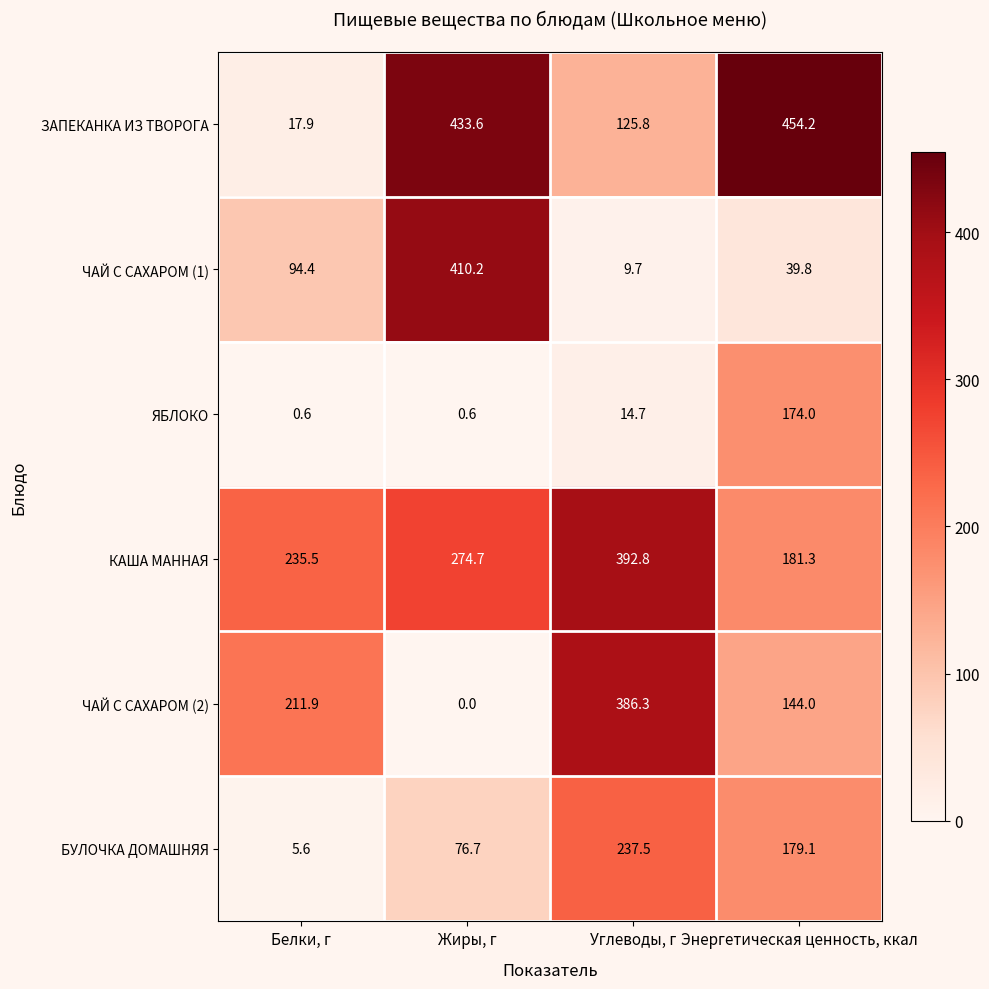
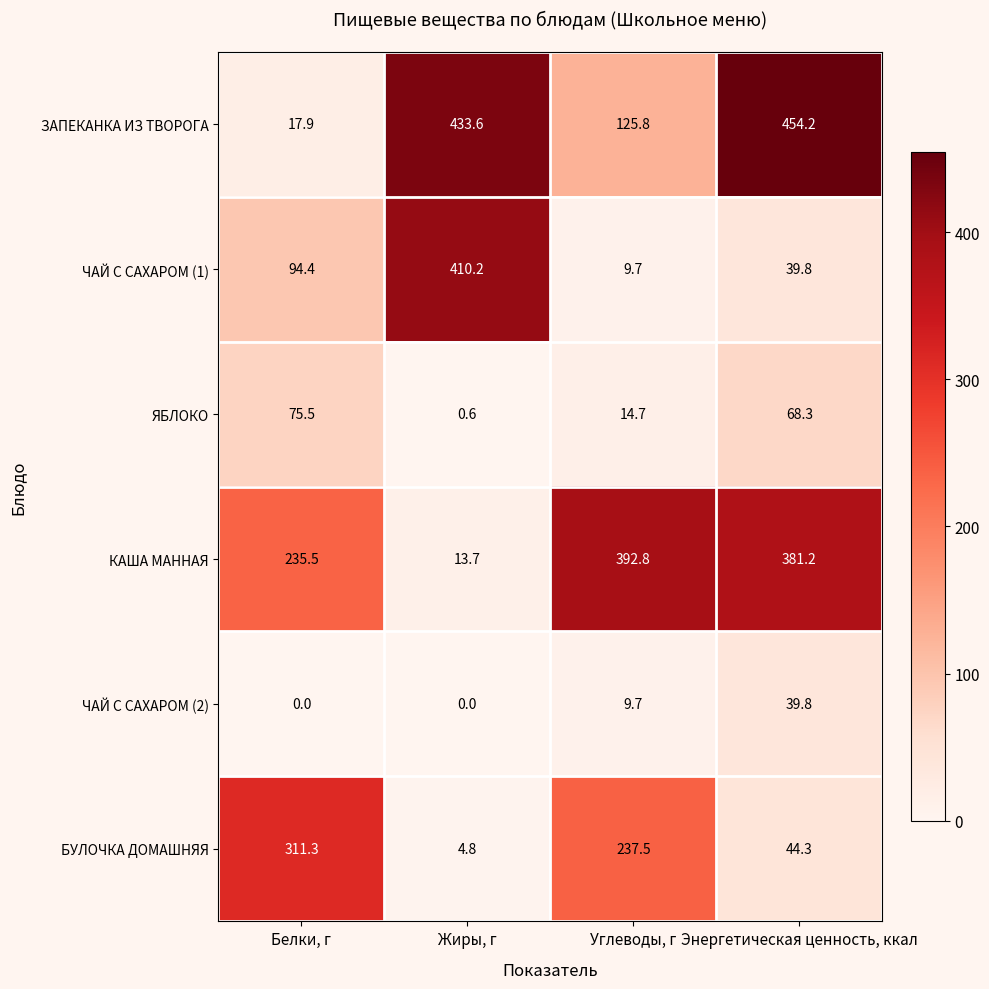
  {
    "ЗАПЕКАНКА ИЗ ТВОРОГА": {
      "Белки, г": 17.9,
      "Жиры, г": 433.6,
      "Углеводы, г": 125.8,
      "Энергетическая ценность, ккал": 454.2
    },
    "ЧАЙ С САХАРОМ (1)": {
      "Белки, г": 94.4,
      "Жиры, г": 410.2,
      "Углеводы, г": 9.7,
      "Энергетическая ценность, ккал": 39.8
    },
    "ЯБЛОКО": {
-     "Белки, г": 0.6,
+     "Белки, г": 75.5,
      "Жиры, г": 0.6,
      "Углеводы, г": 14.7,
-     "Энергетическая ценность, ккал": 174.0
+     "Энергетическая ценность, ккал": 68.3
    },
    "КАША МАННАЯ": {
      "Белки, г": 235.5,
-     "Жиры, г": 274.7,
+     "Жиры, г": 13.7,
      "Углеводы, г": 392.8,
-     "Энергетическая ценность, ккал": 181.3
+     "Энергетическая ценность, ккал": 381.2
    },
    "ЧАЙ С САХАРОМ (2)": {
-     "Белки, г": 211.9,
+     "Белки, г": 0.0,
      "Жиры, г": 0.0,
-     "Углеводы, г": 386.3,
-     "Энергетическая ценность, ккал": 144.0
+     "Углеводы, г": 9.7,
+     "Энергетическая ценность, ккал": 39.8
    },
    "БУЛОЧКА ДОМАШНЯЯ": {
-     "Белки, г": 5.6,
-     "Жиры, г": 76.7,
+     "Белки, г": 311.3,
+     "Жиры, г": 4.8,
      "Углеводы, г": 237.5,
-     "Энергетическая ценность, ккал": 179.1
+     "Энергетическая ценность, ккал": 44.3
    }
  }
